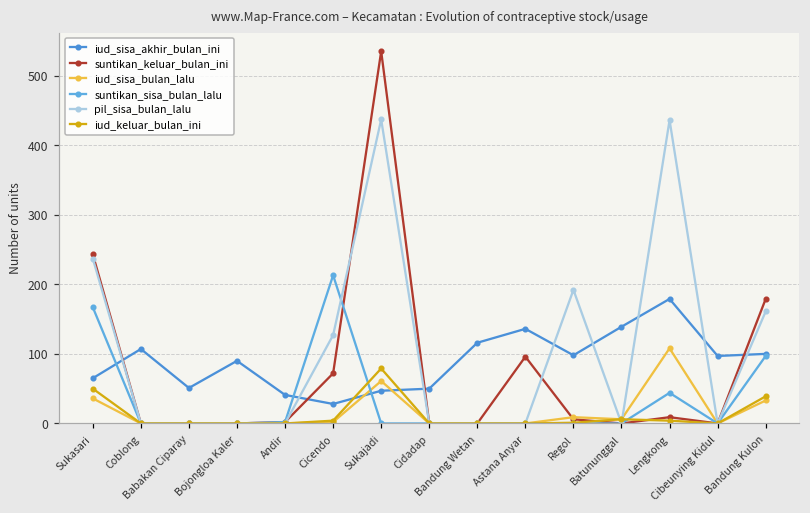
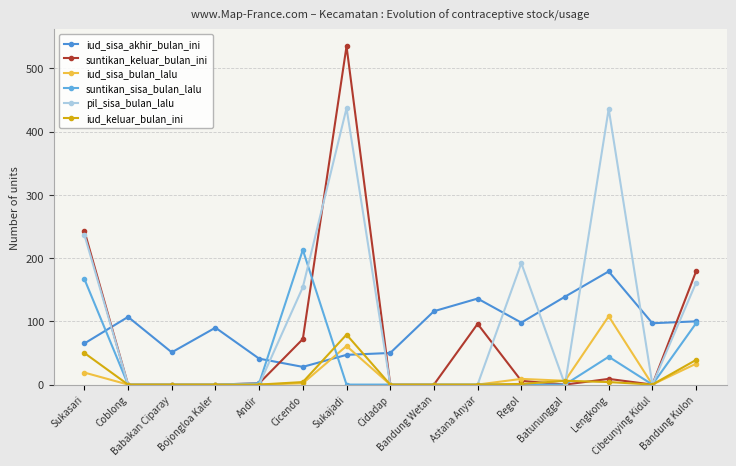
  {
    "suntikan_keluar_bulan_ini": {
      "Sukasari": 240,
      "Cicendo": 70,
      "Sukajadi": 540,
      "Astana Anyar": 100,
      "Lengkong": 10,
      "Bandung Kulon": 180
    },
    "iud_sisa_bulan_lalu": {
-     "Sukasari": 40,
+     "Sukasari": 20,
      "Sukajadi": 60,
      "Lengkong": 110,
      "Bandung Kulon": 30
    },
    "pil_sisa_bulan_lalu": {
      "Sukasari": 240,
-     "Cicendo": 130,
+     "Cicendo": 150,
      "Sukajadi": 440,
      "Regol": 190,
      "Lengkong": 440,
      "Bandung Kulon": 160
    },
    "iud_keluar_bulan_ini": {
      "Sukasari": 50,
      "Sukajadi": 80,
      "Lengkong": 0,
      "Bandung Kulon": 40
    }
  }
